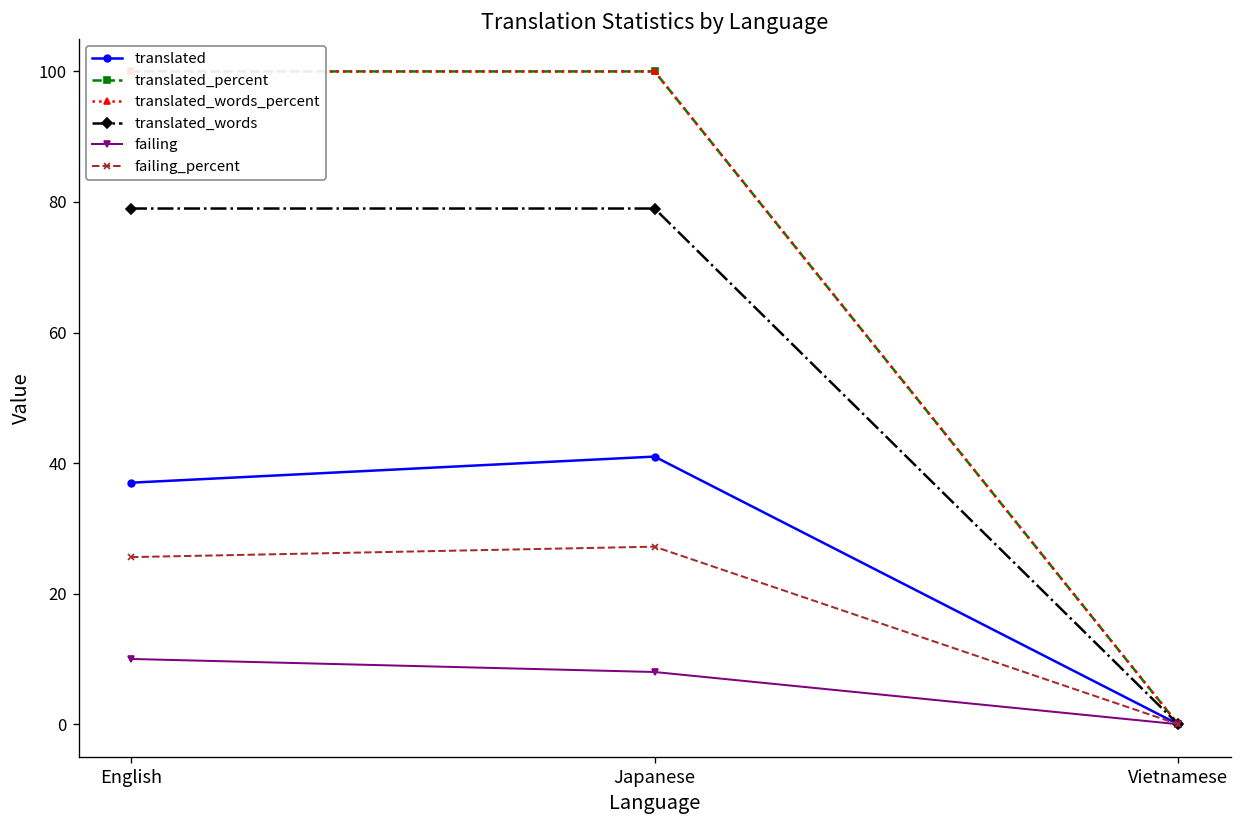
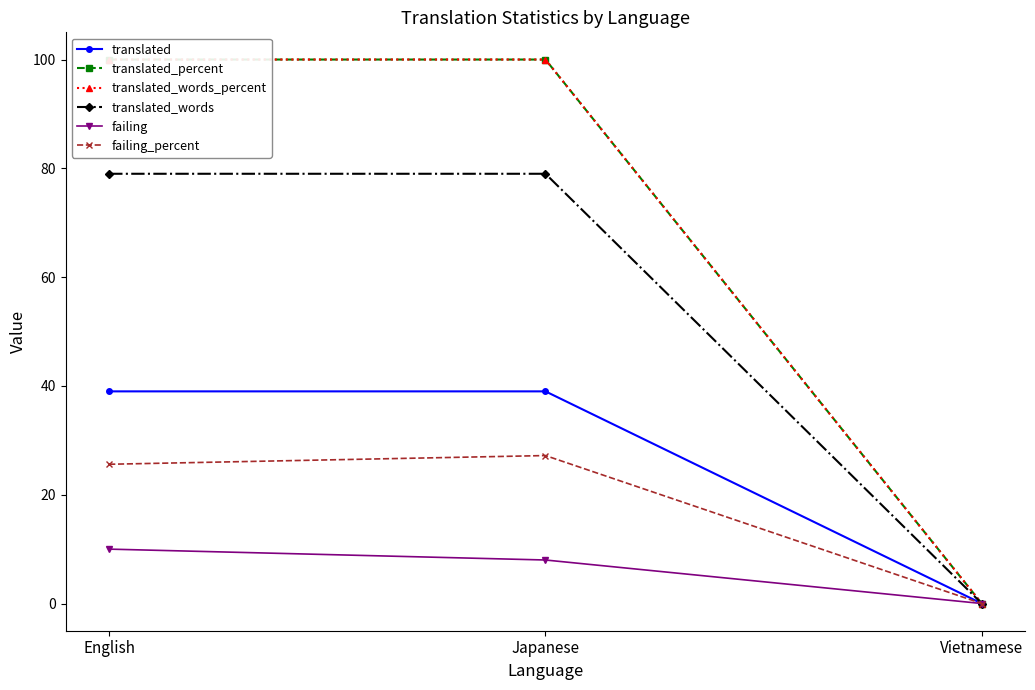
  {
    "translated": {
-     "English": 37,
-     "Japanese": 41
+     "English": 39,
+     "Japanese": 39
    },
    "translated_words_percent": {
      "Japanese": 100
    },
    "translated_words": {
      "English": 79,
      "Japanese": 79
    },
    "failing": {
      "English": 10,
      "Japanese": 8
    },
    "failing_percent": {
      "English": 26,
      "Japanese": 27
    }
  }
